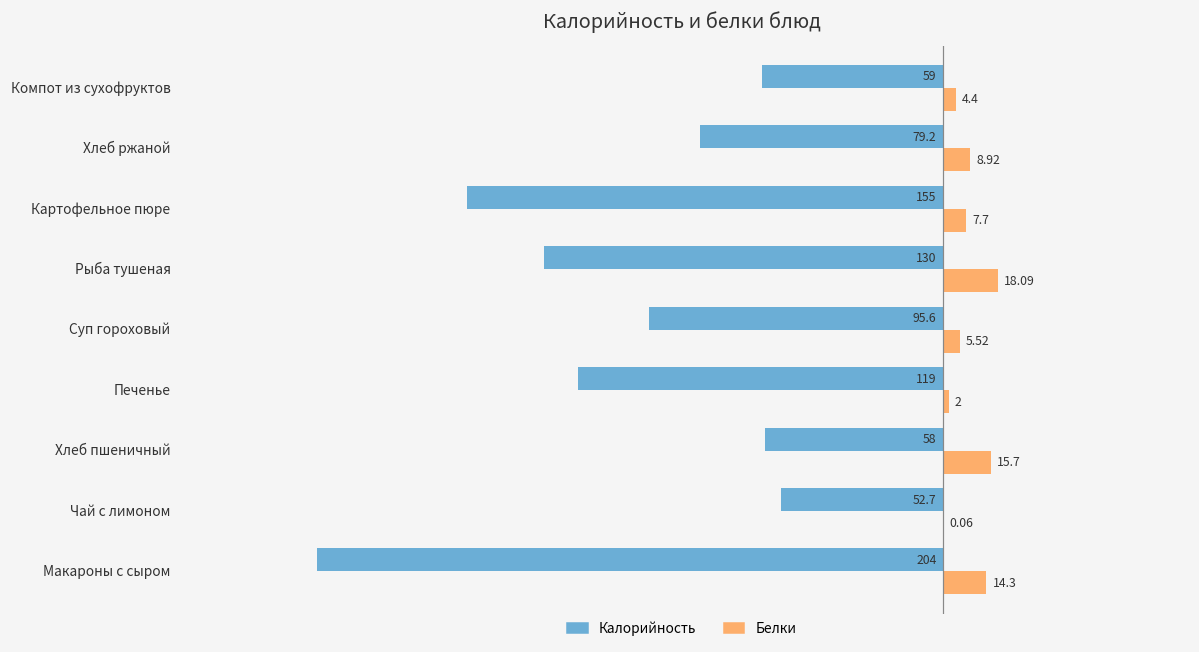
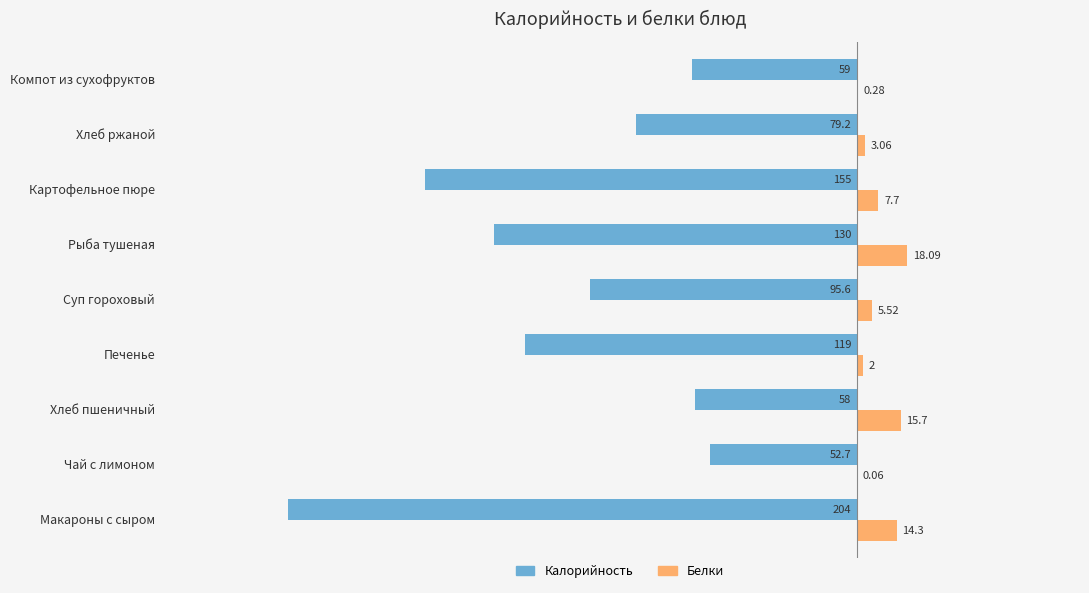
  {
    "Белки": {
-     "Компот из сухофруктов": 4.4,
-     "Хлеб ржаной": 8.92,
+     "Компот из сухофруктов": 0.28,
+     "Хлеб ржаной": 3.06,
      "Картофельное пюре": 7.7,
      "Рыба тушеная": 18.09,
      "Суп гороховый": 5.52,
      "Печенье": 2,
      "Хлеб пшеничный": 15.7,
      "Чай с лимоном": 0.06,
      "Макароны с сыром": 14.3
    }
  }
